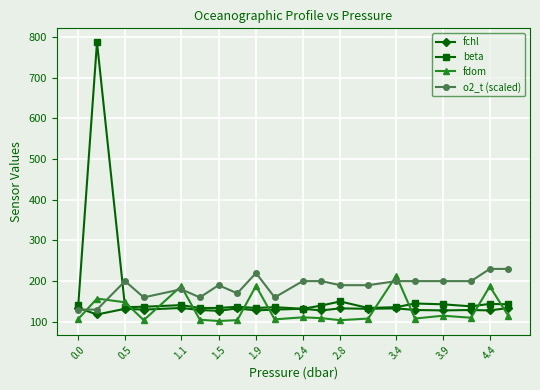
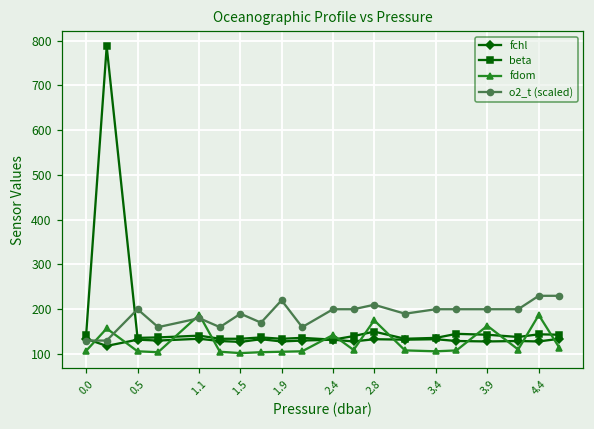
  {
    "fdom": {
      "0.0": 110,
-     "0.5": 150,
+     "0.5": 110,
      "1.1": 190,
      "1.5": 100,
-     "1.9": 190,
-     "2.4": 110,
-     "2.8": 100,
-     "3.4": 210,
-     "3.9": 120,
+     "1.9": 110,
+     "2.4": 140,
+     "2.8": 180,
+     "3.4": 110,
+     "3.9": 160,
      "4.4": 190
    },
    "o2_t (scaled)": {
      "0.5": 200,
      "1.1": 180,
      "1.5": 190,
      "1.9": 220,
      "2.4": 200,
-     "2.8": 190,
+     "2.8": 210,
      "3.4": 200,
      "3.9": 200,
      "4.4": 230
    }
  }
